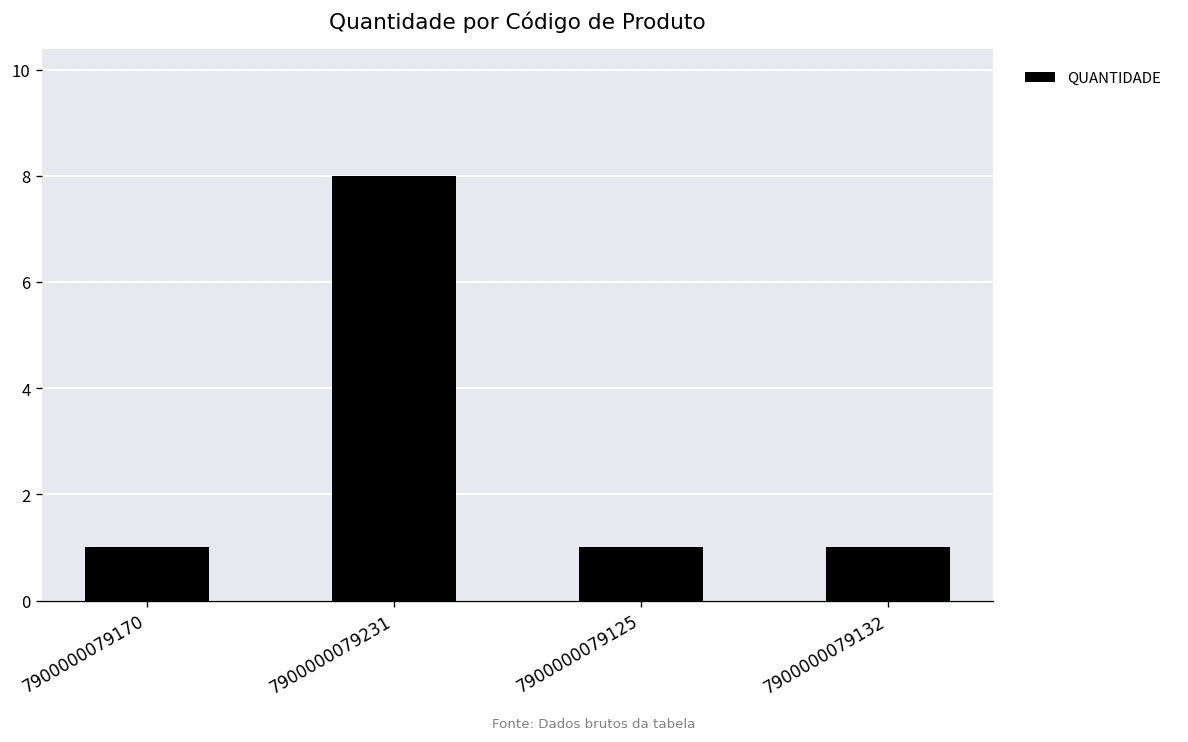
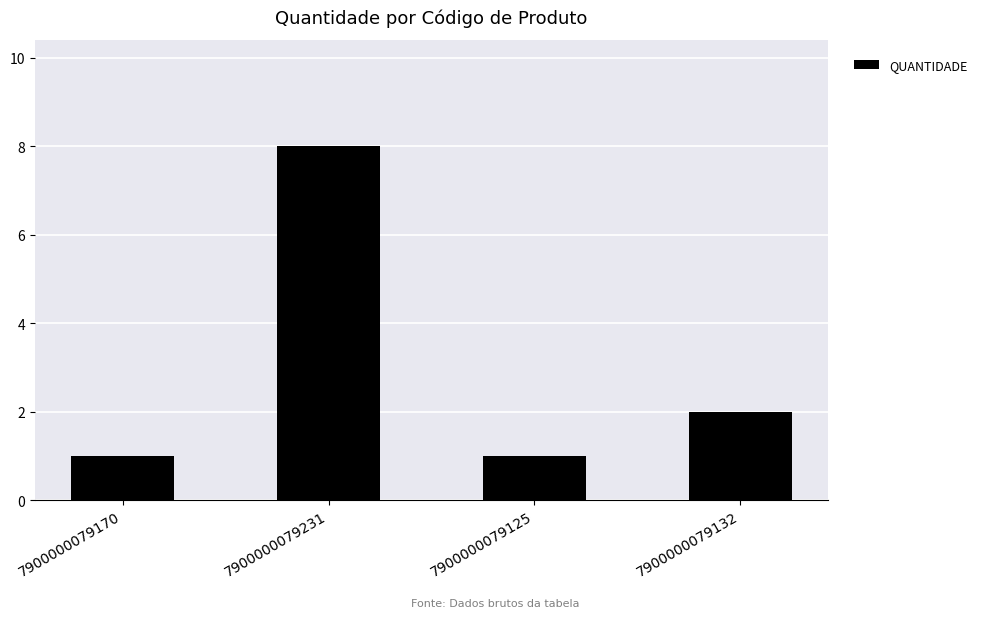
  {
    "7900000079170": 1,
    "7900000079231": 8,
    "7900000079125": 1,
-   "7900000079132": 1
+   "7900000079132": 2
  }
